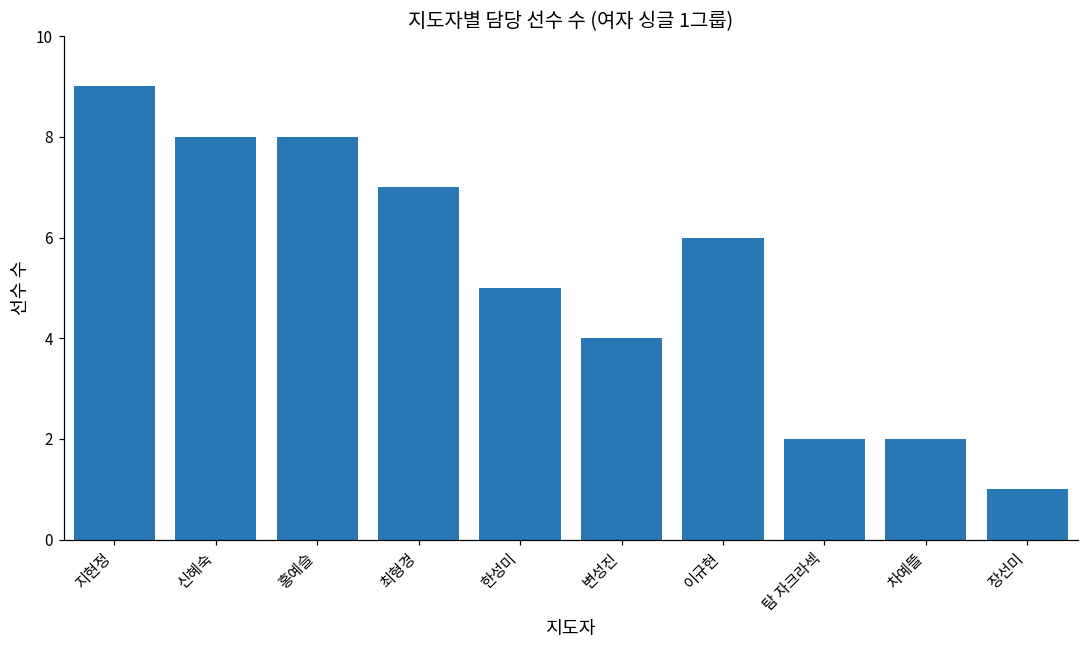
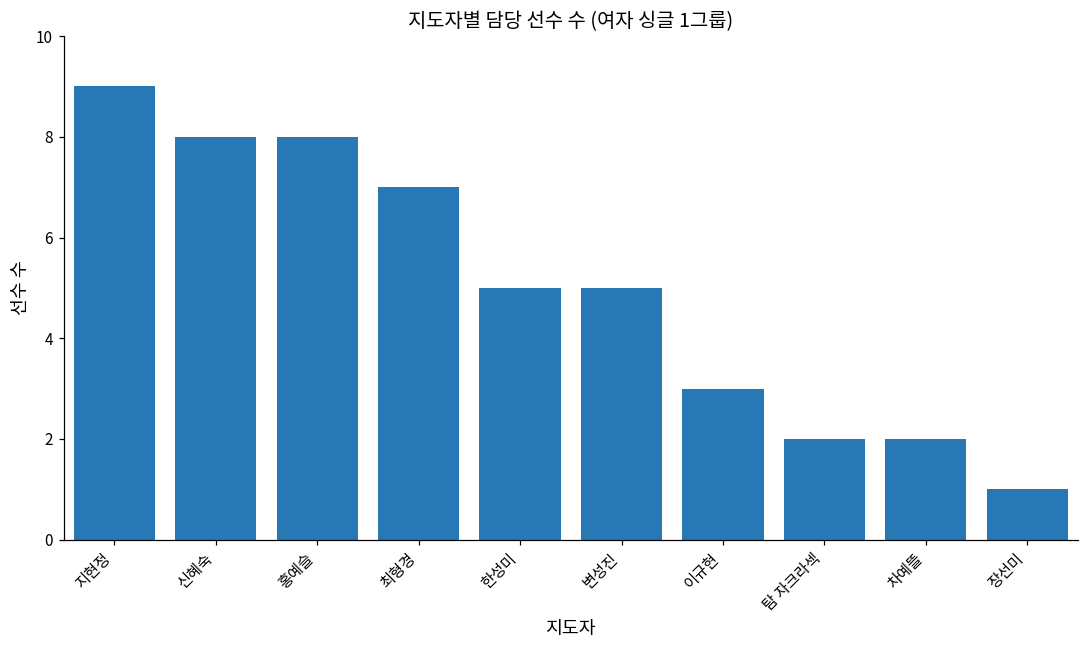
  {
    "지현정": 9,
    "신혜숙": 8,
    "홍예슬": 8,
    "최형경": 7,
    "한성미": 5,
-   "변성진": 4,
-   "이규현": 6,
+   "변성진": 5,
+   "이규현": 3,
    "탐 자크라섹": 2,
    "차예뜰": 2,
    "장선미": 1
  }
